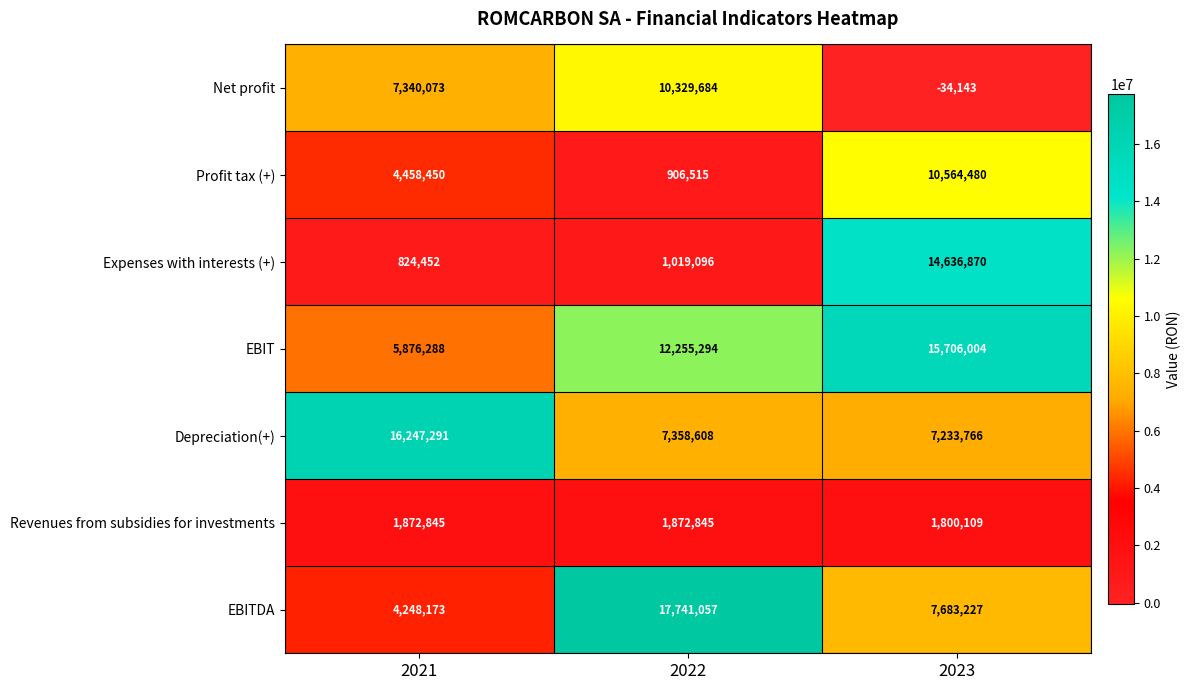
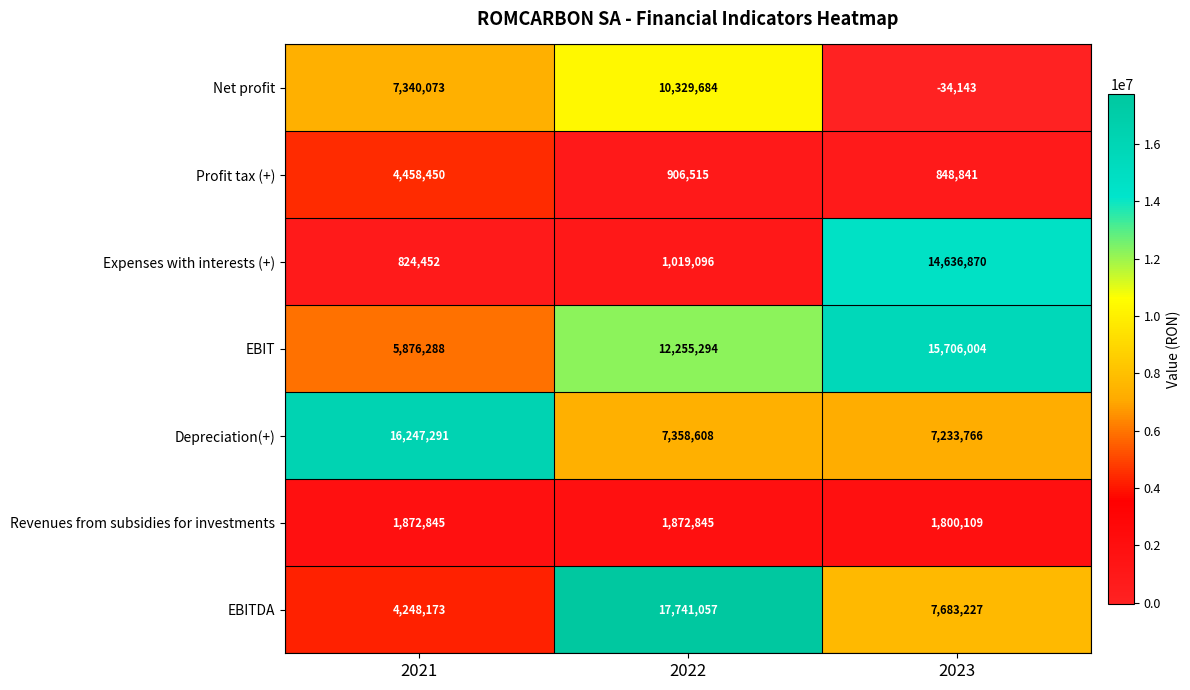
  {
    "Net profit": {
      "2021": "7,340,073",
      "2022": "10,329,684",
      "2023": "-34,143"
    },
    "Profit tax (+)": {
      "2021": "4,458,450",
      "2022": "906,515",
-     "2023": "10,564,480"
+     "2023": "848,841"
    },
    "Expenses with interests (+)": {
      "2021": "824,452",
      "2022": "1,019,096",
      "2023": "14,636,870"
    },
    "EBIT": {
      "2021": "5,876,288",
      "2022": "12,255,294",
      "2023": "15,706,004"
    },
    "Depreciation(+)": {
      "2021": "16,247,291",
      "2022": "7,358,608",
      "2023": "7,233,766"
    },
    "Revenues from subsidies for investments": {
      "2021": "1,872,845",
      "2022": "1,872,845",
      "2023": "1,800,109"
    },
    "EBITDA": {
      "2021": "4,248,173",
      "2022": "17,741,057",
      "2023": "7,683,227"
    }
  }
